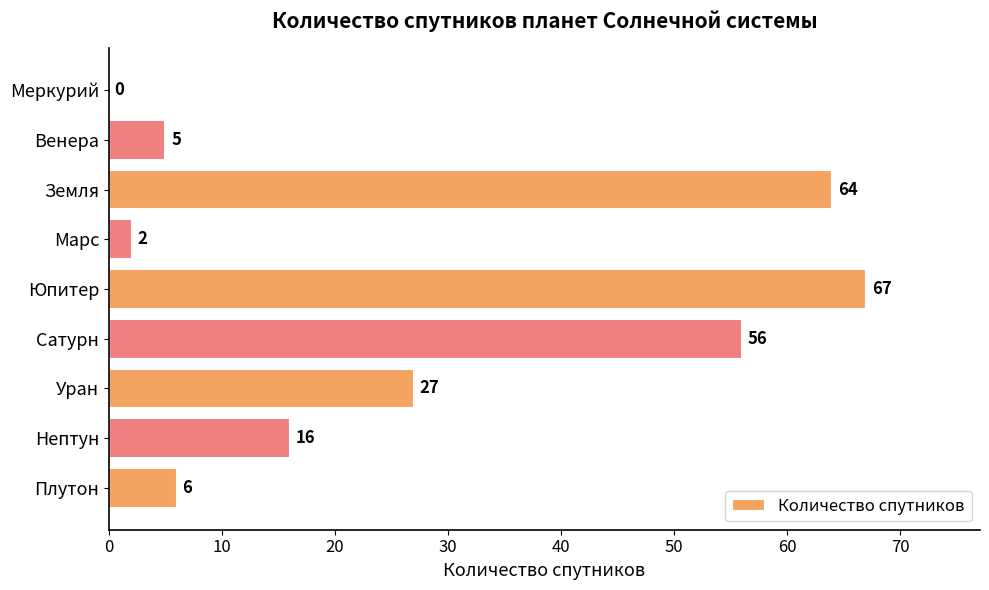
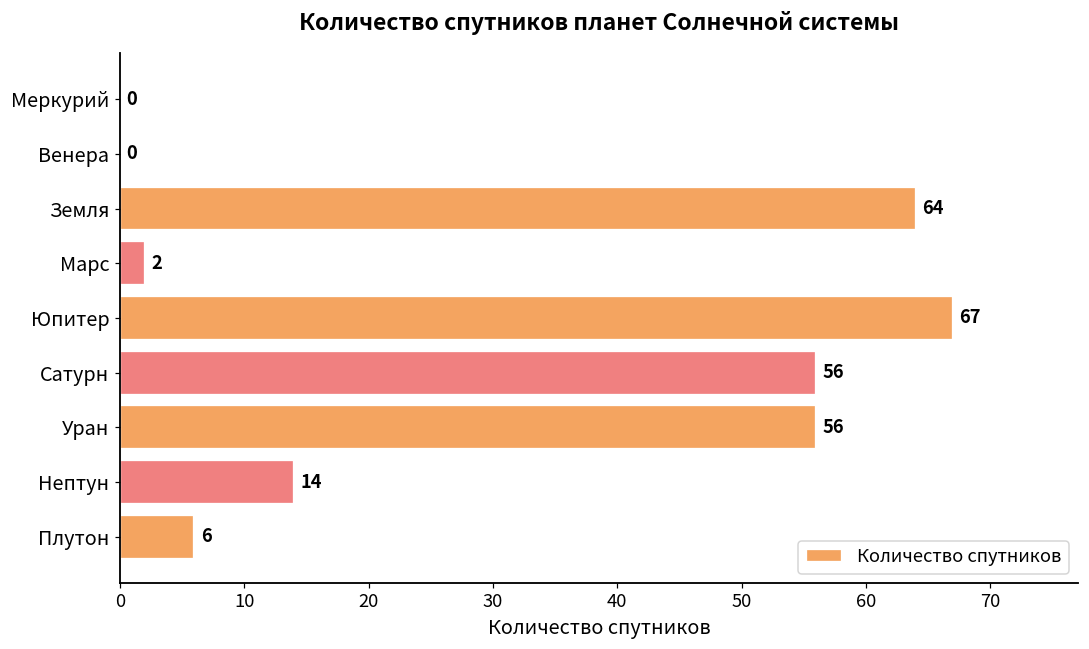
  {
    "Меркурий": 0,
-   "Венера": 5,
+   "Венера": 0,
    "Земля": 64,
    "Марс": 2,
    "Юпитер": 67,
    "Сатурн": 56,
-   "Уран": 27,
-   "Нептун": 16,
+   "Уран": 56,
+   "Нептун": 14,
    "Плутон": 6
  }
